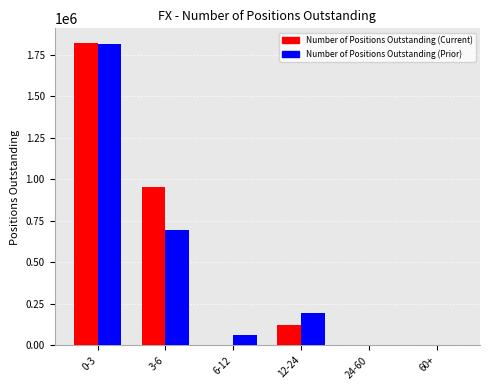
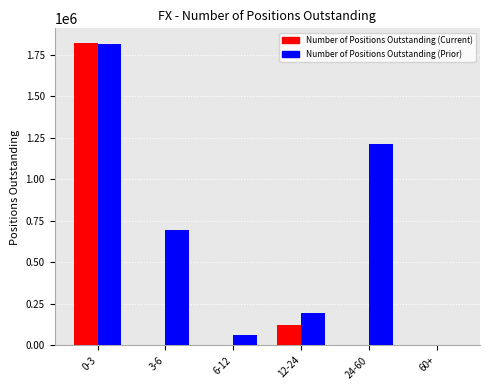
  {
    "Number of Positions Outstanding (Current)": {
      "0-3": 1820000,
-     "3-6": 950000,
+     "3-6": 0,
      "12-24": 120000
    },
    "Number of Positions Outstanding (Prior)": {
      "0-3": 1810000,
      "3-6": 690000,
      "6-12": 60000,
      "12-24": 190000,
-     "24-60": 0
+     "24-60": 1210000
    }
  }
